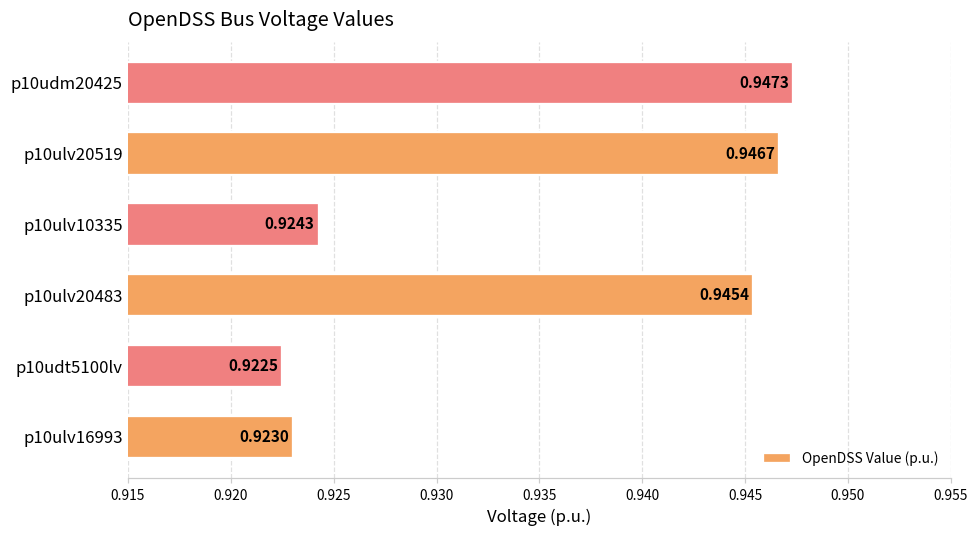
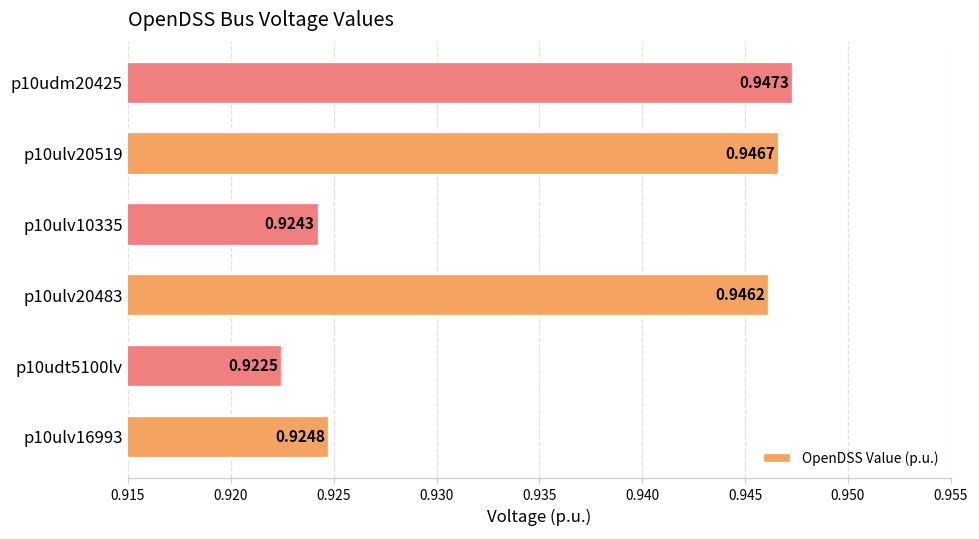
  {
    "p10udm20425": 0.9473,
    "p10ulv20519": 0.9467,
    "p10ulv10335": 0.9243,
-   "p10ulv20483": 0.9454,
+   "p10ulv20483": 0.9462,
    "p10udt5100lv": 0.9225,
-   "p10ulv16993": 0.9230
+   "p10ulv16993": 0.9248
  }
